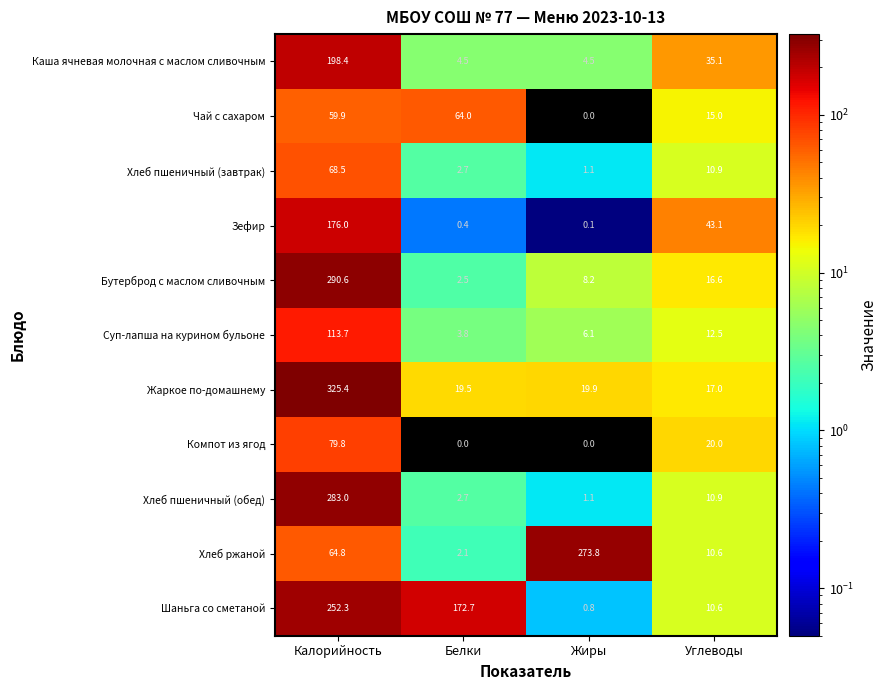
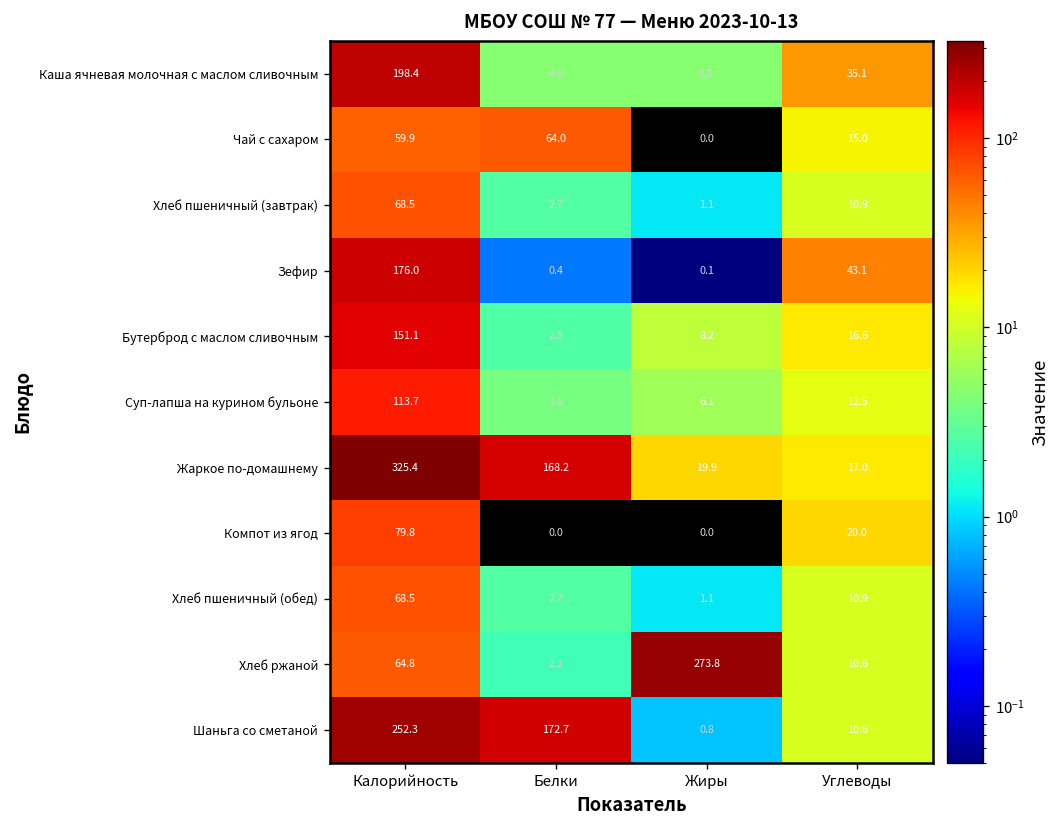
  {
    "Каша ячневая молочная с маслом сливочным": {
      "Калорийность": 198.4,
      "Белки": 4.5,
      "Жиры": 4.5,
      "Углеводы": 35.1
    },
    "Чай с сахаром": {
      "Калорийность": 59.9,
      "Белки": 64.0,
      "Жиры": 0.0,
      "Углеводы": 15.0
    },
    "Хлеб пшеничный (завтрак)": {
      "Калорийность": 68.5,
      "Белки": 2.7,
      "Жиры": 1.1,
      "Углеводы": 10.9
    },
    "Зефир": {
      "Калорийность": 176.0,
      "Белки": 0.4,
      "Жиры": 0.1,
      "Углеводы": 43.1
    },
    "Бутерброд с маслом сливочным": {
-     "Калорийность": 290.6,
+     "Калорийность": 151.1,
      "Белки": 2.5,
      "Жиры": 8.2,
      "Углеводы": 16.6
    },
    "Суп-лапша на курином бульоне": {
      "Калорийность": 113.7,
      "Белки": 3.8,
      "Жиры": 6.1,
      "Углеводы": 12.5
    },
    "Жаркое по-домашнему": {
      "Калорийность": 325.4,
-     "Белки": 19.5,
+     "Белки": 168.2,
      "Жиры": 19.9,
      "Углеводы": 17.0
    },
    "Компот из ягод": {
      "Калорийность": 79.8,
      "Белки": 0.0,
      "Жиры": 0.0,
      "Углеводы": 20.0
    },
    "Хлеб пшеничный (обед)": {
-     "Калорийность": 283.0,
+     "Калорийность": 68.5,
      "Белки": 2.7,
      "Жиры": 1.1,
      "Углеводы": 10.9
    },
    "Хлеб ржаной": {
      "Калорийность": 64.8,
      "Белки": 2.1,
      "Жиры": 273.8,
      "Углеводы": 10.6
    },
    "Шаньга со сметаной": {
      "Калорийность": 252.3,
      "Белки": 172.7,
      "Жиры": 0.8,
      "Углеводы": 10.6
    }
  }
